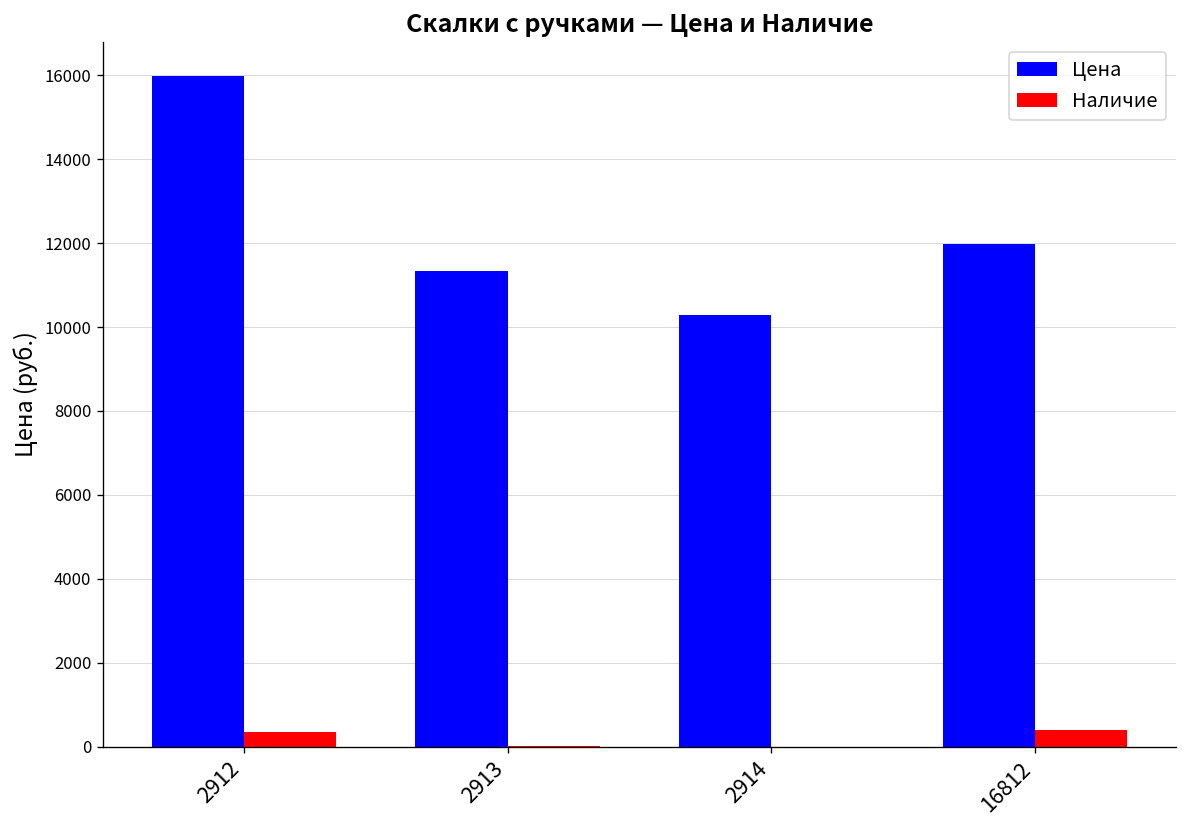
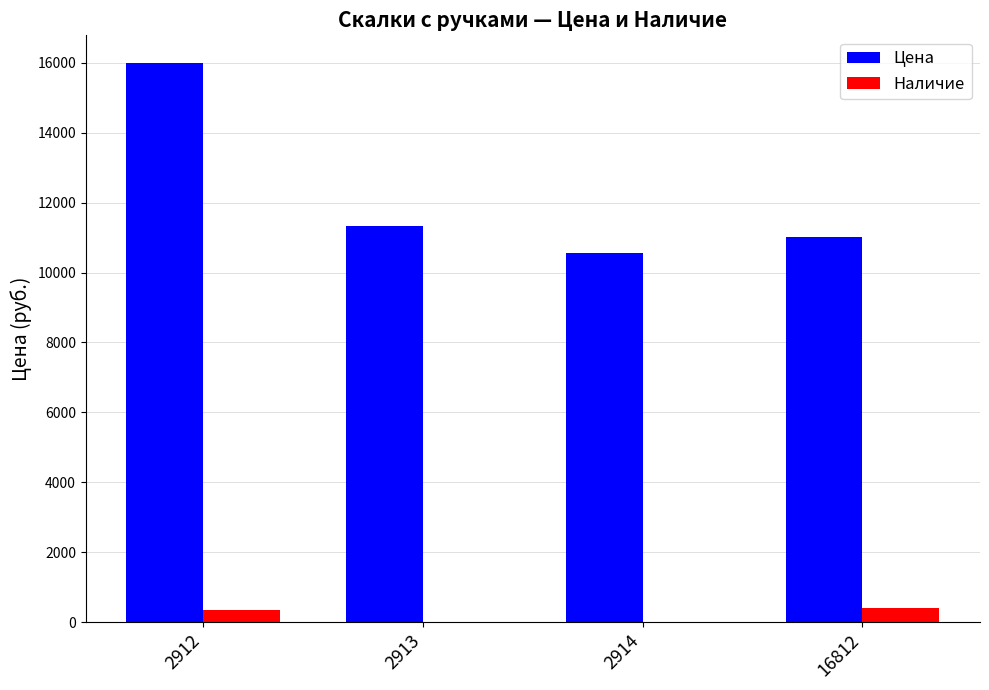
  {
    "Цена": {
      "2912": 16000,
      "2913": 11300,
-     "2914": 10300,
-     "16812": 12000
+     "2914": 10600,
+     "16812": 11000
    },
    "Наличие": {
      "2912": 300,
      "2914": 0,
      "16812": 400
    }
  }
